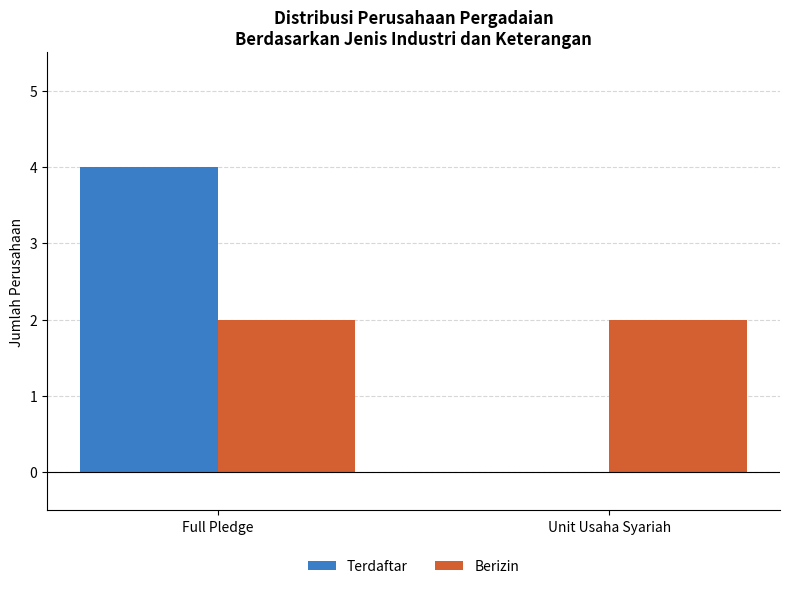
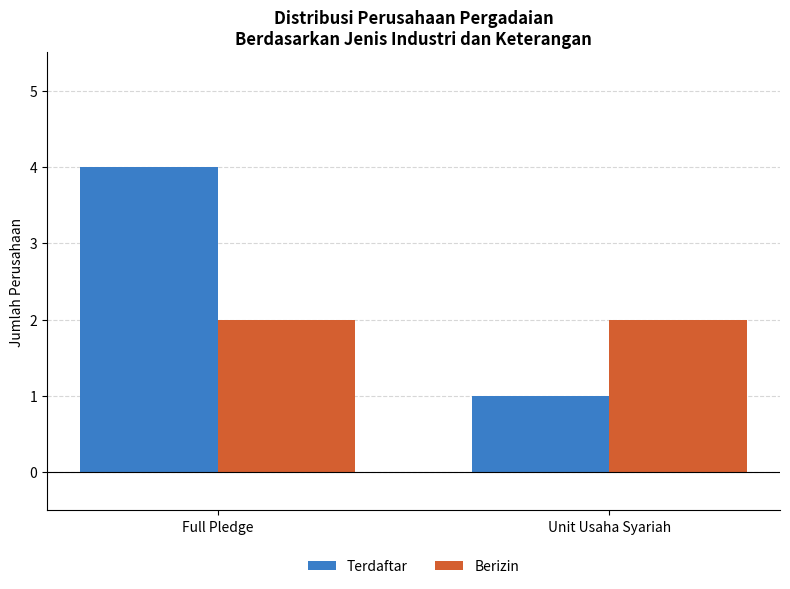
  {
    "Terdaftar": {
      "Full Pledge": 4,
-     "Unit Usaha Syariah": 0
+     "Unit Usaha Syariah": 1
    },
    "Berizin": {
      "Full Pledge": 2,
      "Unit Usaha Syariah": 2
    }
  }
